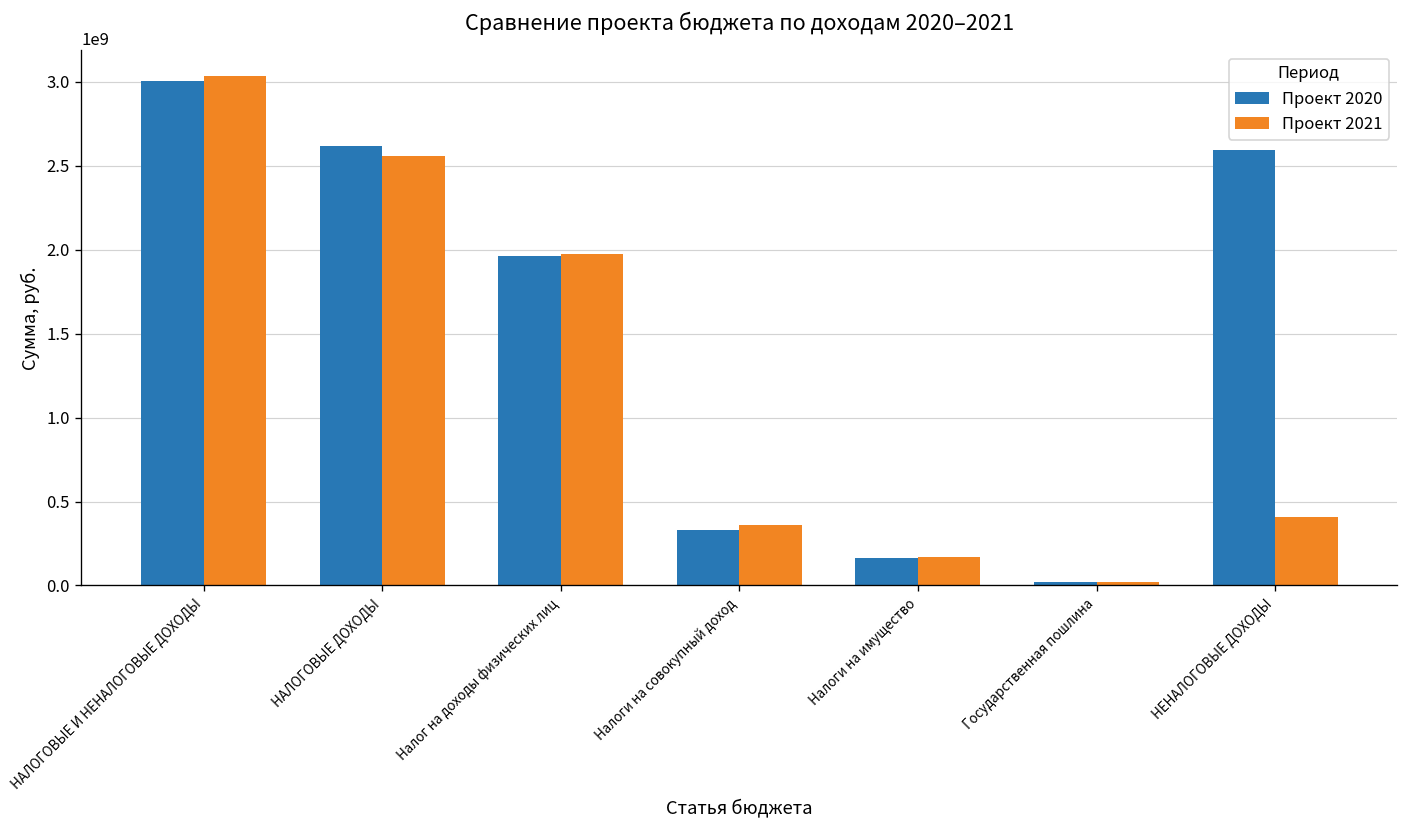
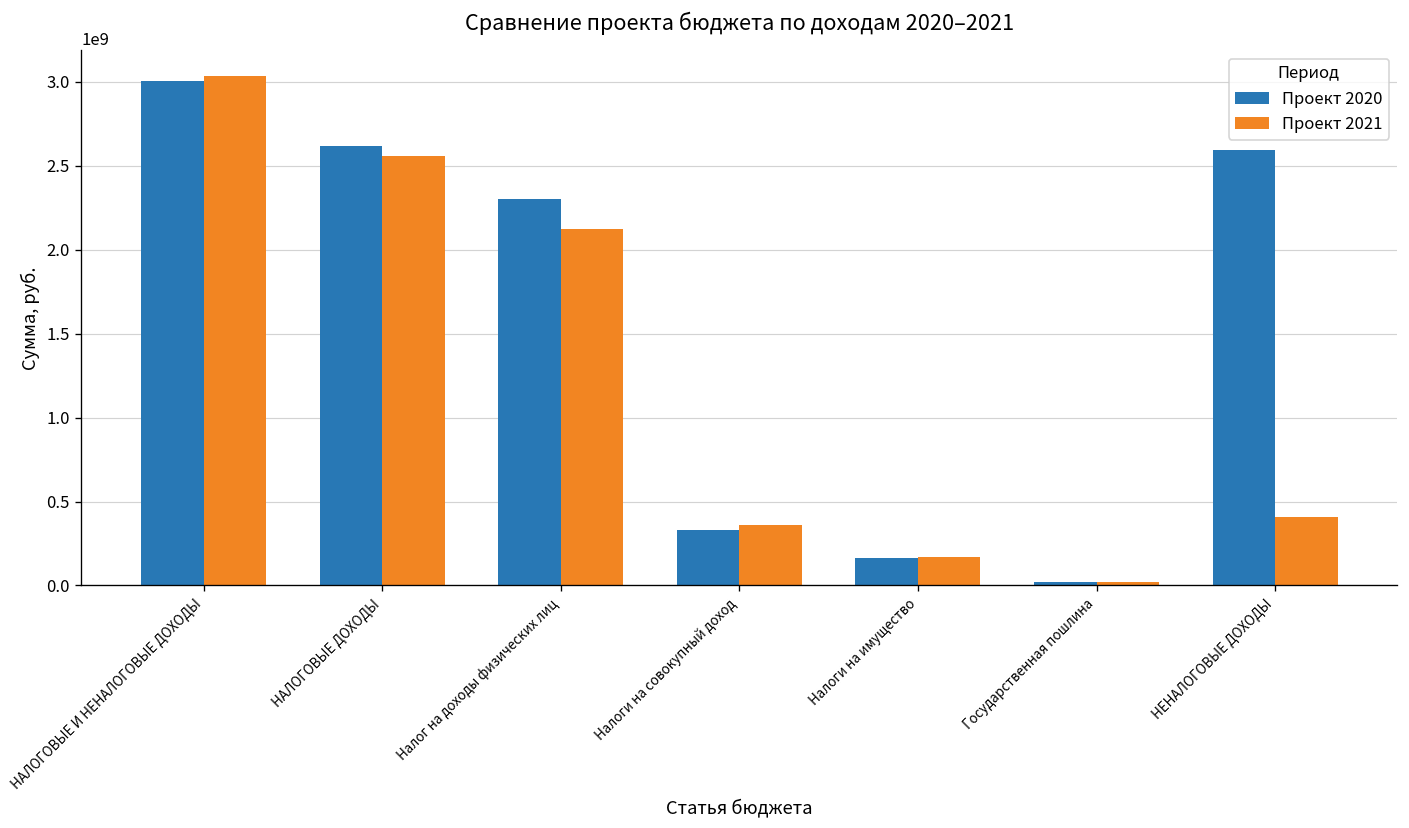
  {
    "Проект 2020": {
      "НАЛОГОВЫЕ И НЕНАЛОГОВЫЕ ДОХОДЫ": 3000000000,
      "НАЛОГОВЫЕ ДОХОДЫ": 2610000000,
-     "Налог на доходы физических лиц": 1960000000,
+     "Налог на доходы физических лиц": 2300000000,
      "Налоги на совокупный доход": 330000000,
      "Налоги на имущество": 160000000,
      "Государственная пошлина": 20000000,
      "НЕНАЛОГОВЫЕ ДОХОДЫ": 2590000000
    },
    "Проект 2021": {
      "НАЛОГОВЫЕ И НЕНАЛОГОВЫЕ ДОХОДЫ": 3040000000,
      "НАЛОГОВЫЕ ДОХОДЫ": 2560000000,
-     "Налог на доходы физических лиц": 1970000000,
+     "Налог на доходы физических лиц": 2120000000,
      "Налоги на совокупный доход": 360000000,
      "Налоги на имущество": 170000000,
      "Государственная пошлина": 20000000,
      "НЕНАЛОГОВЫЕ ДОХОДЫ": 410000000
    }
  }
